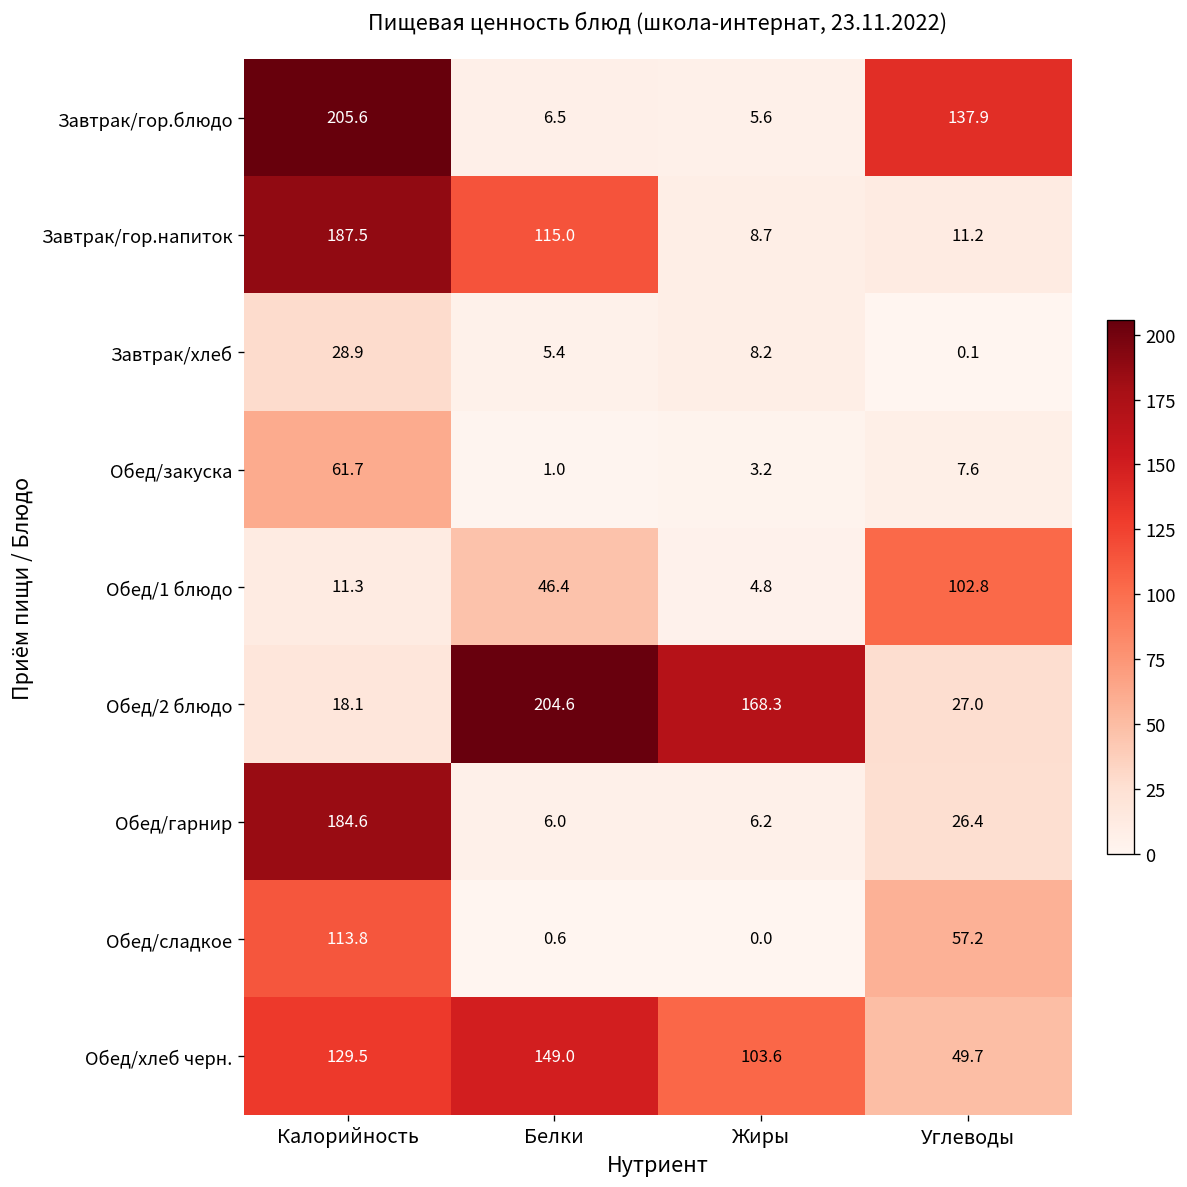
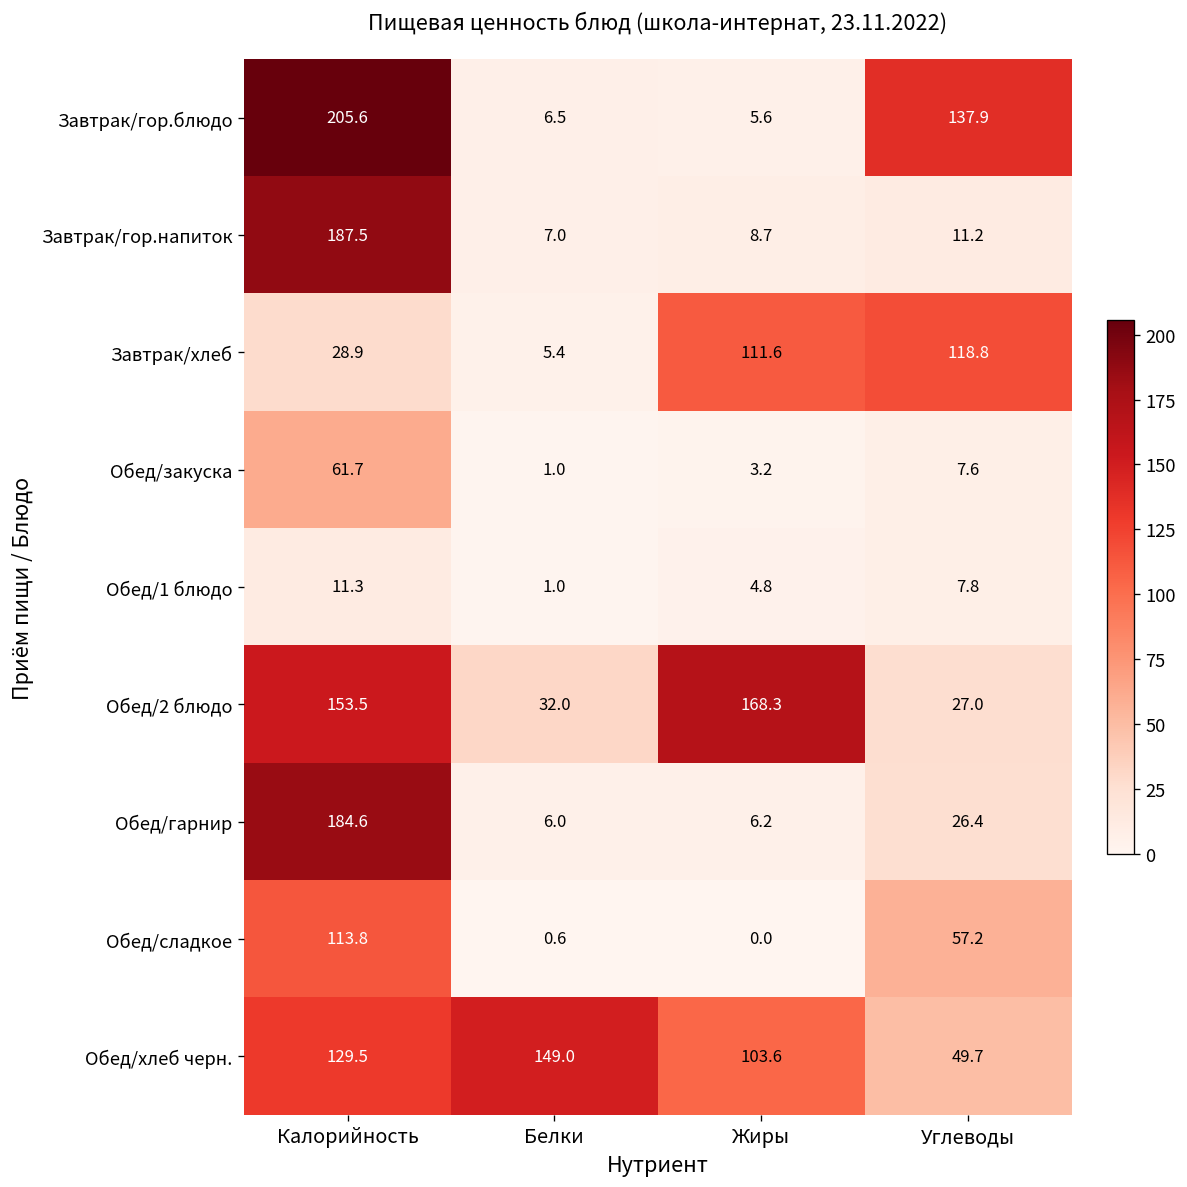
  {
    "Завтрак/гор.блюдо": {
      "Калорийность": 205.6,
      "Белки": 6.5,
      "Жиры": 5.6,
      "Углеводы": 137.9
    },
    "Завтрак/гор.напиток": {
      "Калорийность": 187.5,
-     "Белки": 115.0,
+     "Белки": 7.0,
      "Жиры": 8.7,
      "Углеводы": 11.2
    },
    "Завтрак/хлеб": {
      "Калорийность": 28.9,
      "Белки": 5.4,
-     "Жиры": 8.2,
-     "Углеводы": 0.1
+     "Жиры": 111.6,
+     "Углеводы": 118.8
    },
    "Обед/закуска": {
      "Калорийность": 61.7,
      "Белки": 1.0,
      "Жиры": 3.2,
      "Углеводы": 7.6
    },
    "Обед/1 блюдо": {
      "Калорийность": 11.3,
-     "Белки": 46.4,
+     "Белки": 1.0,
      "Жиры": 4.8,
-     "Углеводы": 102.8
+     "Углеводы": 7.8
    },
    "Обед/2 блюдо": {
-     "Калорийность": 18.1,
-     "Белки": 204.6,
+     "Калорийность": 153.5,
+     "Белки": 32.0,
      "Жиры": 168.3,
      "Углеводы": 27.0
    },
    "Обед/гарнир": {
      "Калорийность": 184.6,
      "Белки": 6.0,
      "Жиры": 6.2,
      "Углеводы": 26.4
    },
    "Обед/сладкое": {
      "Калорийность": 113.8,
      "Белки": 0.6,
      "Жиры": 0.0,
      "Углеводы": 57.2
    },
    "Обед/хлеб черн.": {
      "Калорийность": 129.5,
      "Белки": 149.0,
      "Жиры": 103.6,
      "Углеводы": 49.7
    }
  }
